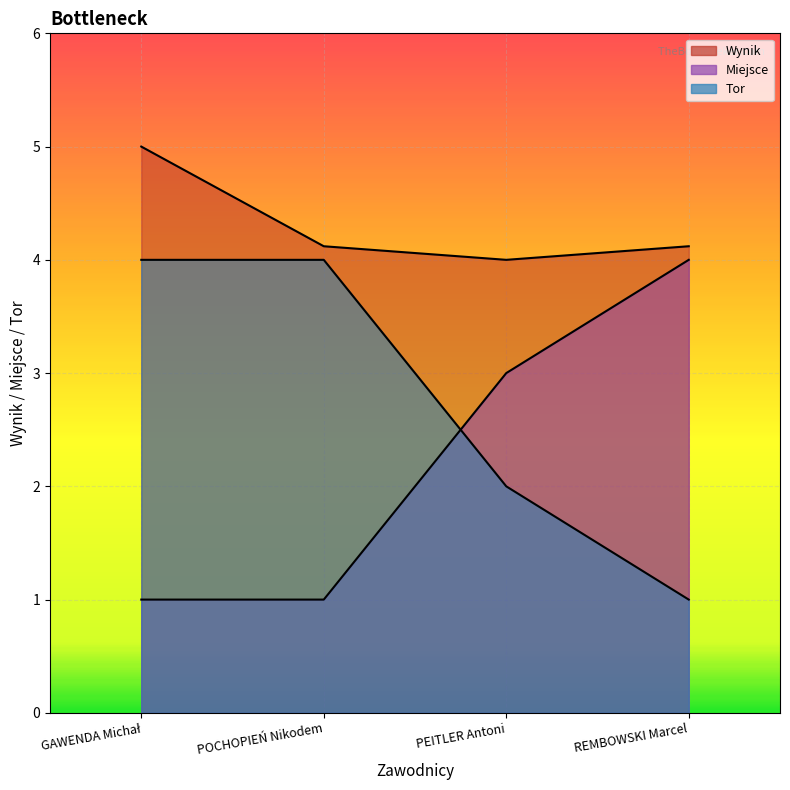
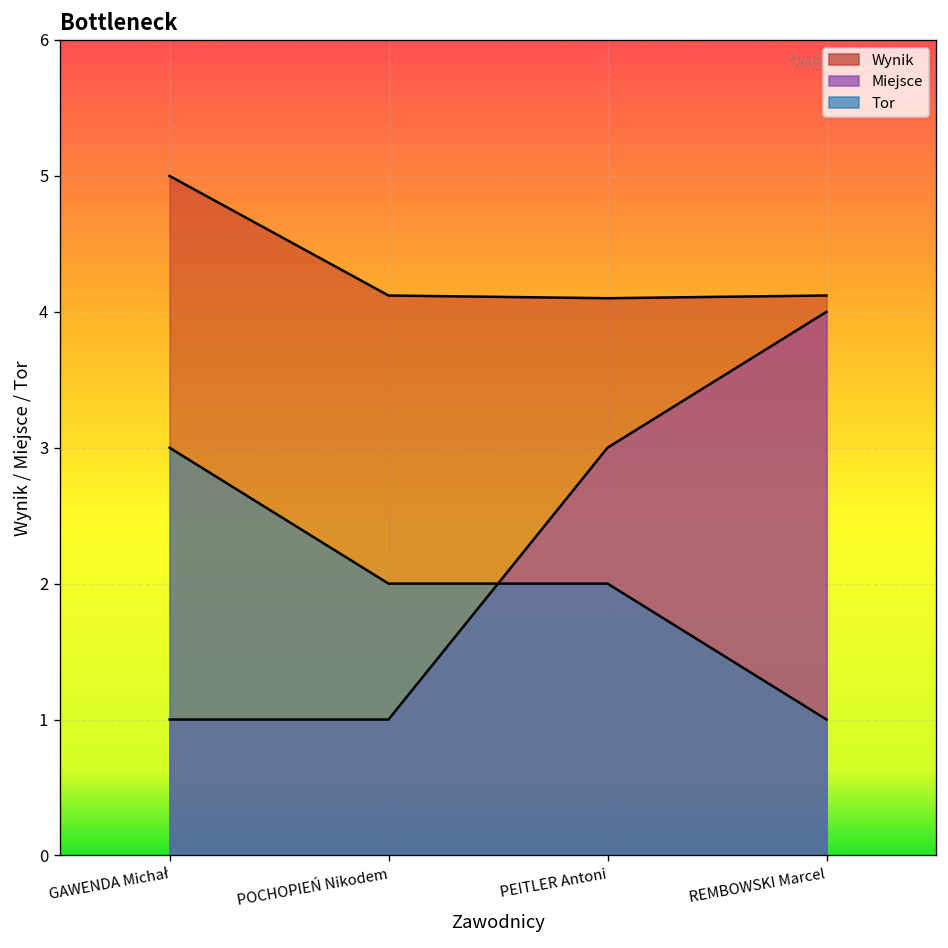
  {
    "Wynik": {
      "GAWENDA Michał": 5.0,
      "POCHOPIEŃ Nikodem": 4.1,
-     "PEITLER Antoni": 4.0,
+     "PEITLER Antoni": 4.1,
      "REMBOWSKI Marcel": 4.1
    },
    "Miejsce": {
      "GAWENDA Michał": 1.0,
      "POCHOPIEŃ Nikodem": 1.0,
      "PEITLER Antoni": 3.0,
      "REMBOWSKI Marcel": 4.0
    },
    "Tor": {
-     "GAWENDA Michał": 4,
-     "POCHOPIEŃ Nikodem": 4,
+     "GAWENDA Michał": 3,
+     "POCHOPIEŃ Nikodem": 2,
      "PEITLER Antoni": 2,
      "REMBOWSKI Marcel": 1
    }
  }
